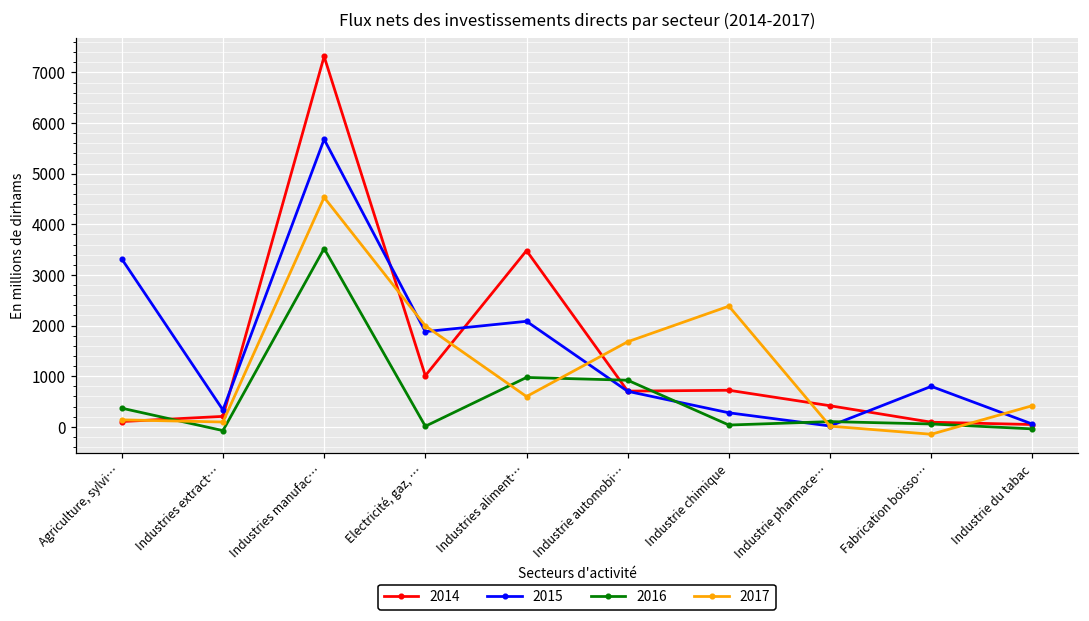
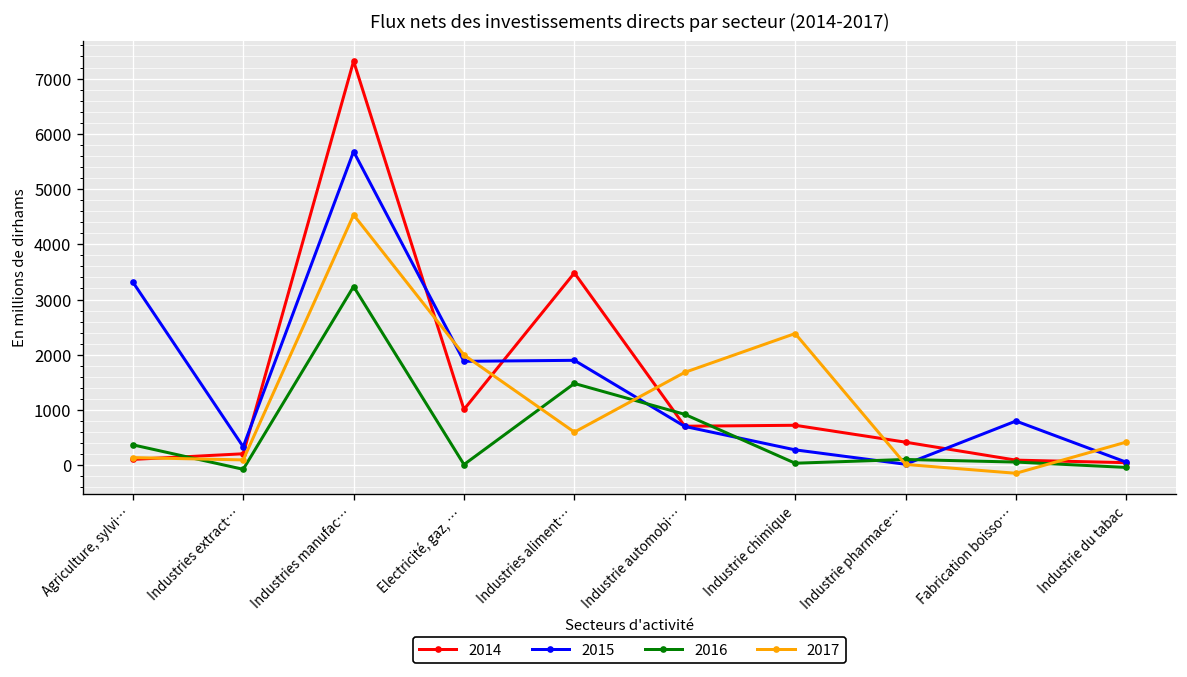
  {
    "2014": {
      "Industries extract…": 200,
      "Industries manufac…": 7300,
      "Electricité, gaz, …": 1000,
      "Industries aliment…": 3500,
      "Industrie chimique": 700,
      "Industrie pharmace…": 400
    },
    "2015": {
      "Agriculture, sylvi…": 3300,
      "Industries extract…": 300,
      "Industries manufac…": 5700,
      "Electricité, gaz, …": 1900,
-     "Industries aliment…": 2100,
+     "Industries aliment…": 1900,
      "Industrie chimique": 300,
      "Fabrication boisso…": 800
    },
    "2016": {
      "Agriculture, sylvi…": 400,
      "Industries extract…": -100,
-     "Industries manufac…": 3500,
+     "Industries manufac…": 3200,
      "Electricité, gaz, …": 0,
-     "Industries aliment…": 1000,
+     "Industries aliment…": 1500,
      "Industrie automobi…": 900,
      "Industrie chimique": 0,
      "Industrie pharmace…": 100,
      "Industrie du tabac": 0
    },
    "2017": {
      "Industries extract…": 100,
      "Industries manufac…": 4500,
      "Electricité, gaz, …": 2000,
      "Industries aliment…": 600,
      "Industrie automobi…": 1700,
      "Industrie chimique": 2400,
      "Fabrication boisso…": -100,
      "Industrie du tabac": 400
    }
  }
